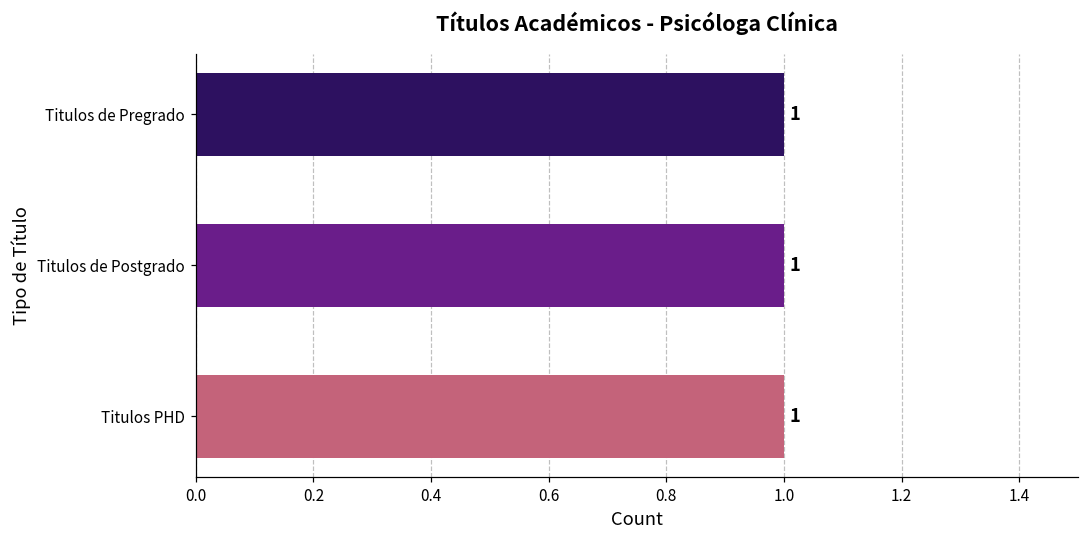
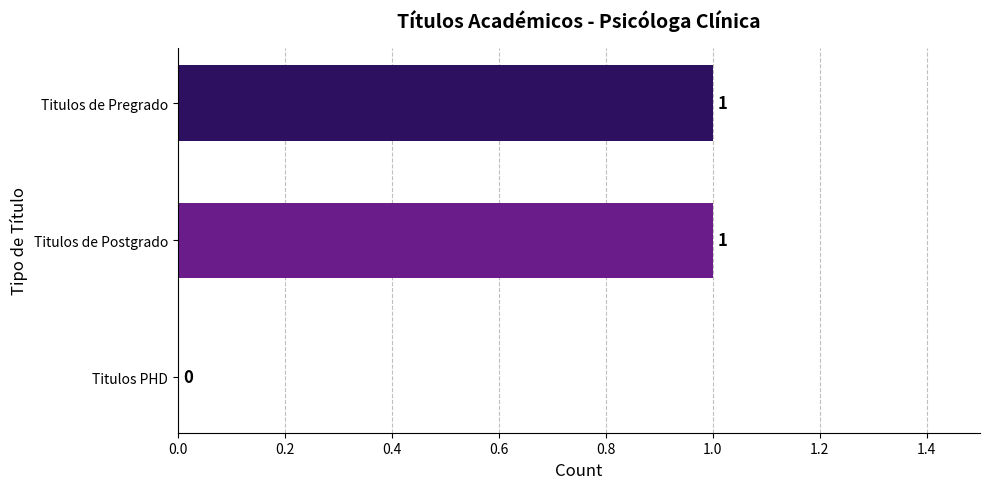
  {
    "Titulos de Pregrado": 1,
    "Titulos de Postgrado": 1,
-   "Titulos PHD": 1
+   "Titulos PHD": 0
  }
